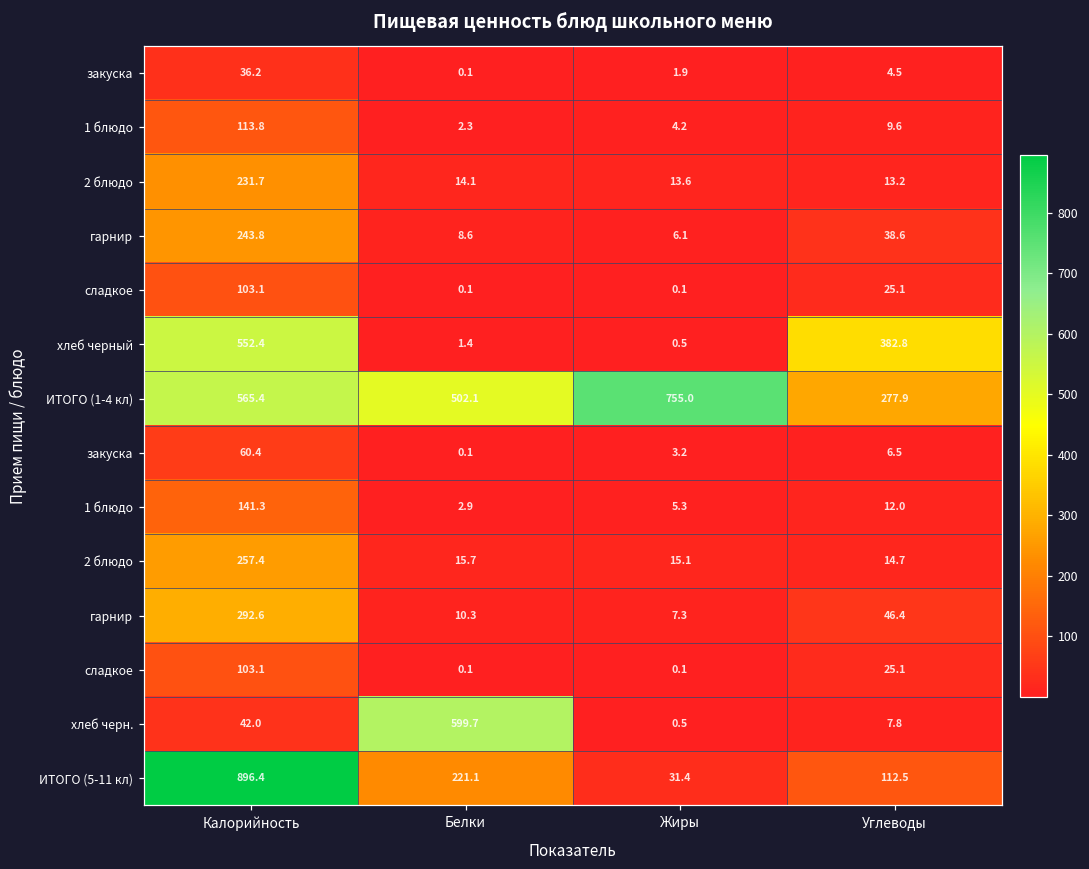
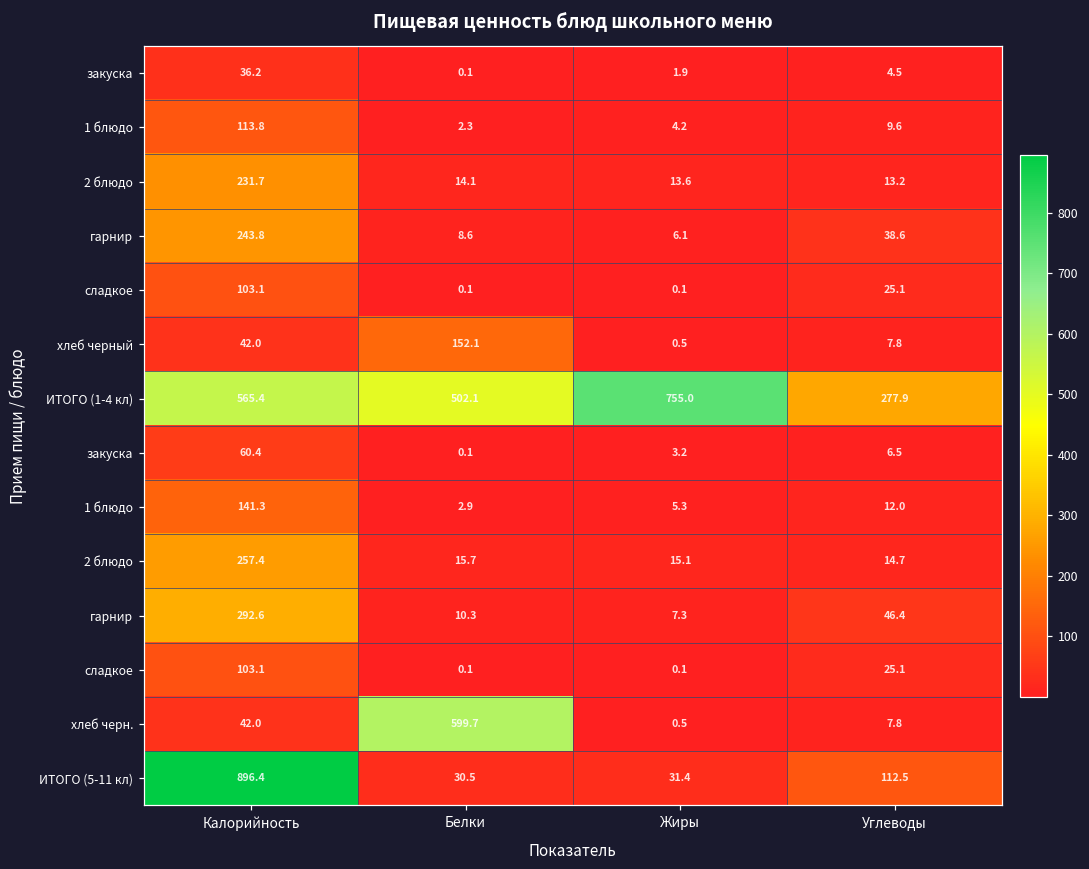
  {
    "хлеб черный": {
-     "Калорийность": 552.4,
-     "Белки": 1.4,
+     "Калорийность": 42.0,
+     "Белки": 152.1,
      "Жиры": 0.5,
-     "Углеводы": 382.8
+     "Углеводы": 7.8
    },
    "ИТОГО (1-4 кл)": {
      "Калорийность": 565.4,
      "Белки": 502.1,
      "Жиры": 755.0,
      "Углеводы": 277.9
    },
    "хлеб черн.": {
      "Калорийность": 42.0,
      "Белки": 599.7,
      "Жиры": 0.5,
      "Углеводы": 7.8
    },
    "ИТОГО (5-11 кл)": {
      "Калорийность": 896.4,
-     "Белки": 221.1,
+     "Белки": 30.5,
      "Жиры": 31.4,
      "Углеводы": 112.5
    }
  }
